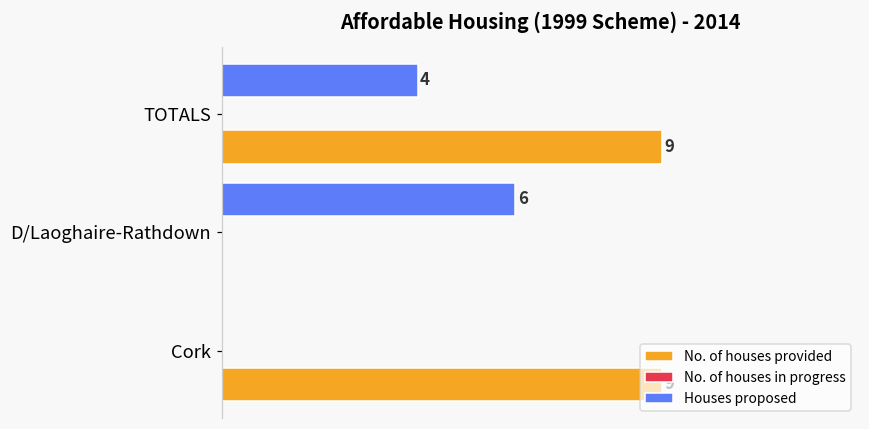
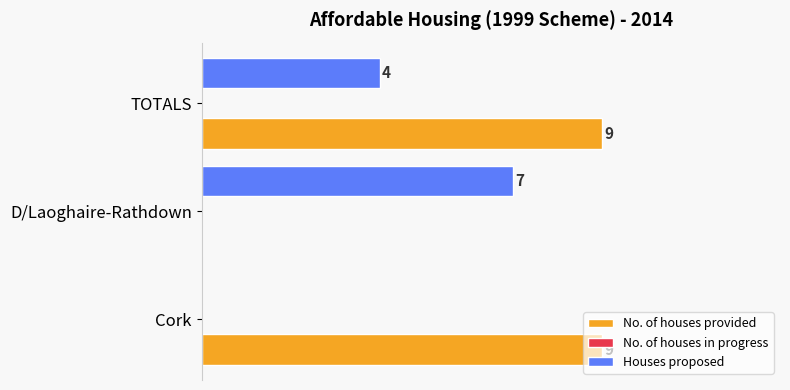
  {
    "No. of houses provided": {
      "TOTALS": 9
    },
    "Houses proposed": {
      "TOTALS": 4,
-     "D/Laoghaire-Rathdown": 6
+     "D/Laoghaire-Rathdown": 7
    }
  }
